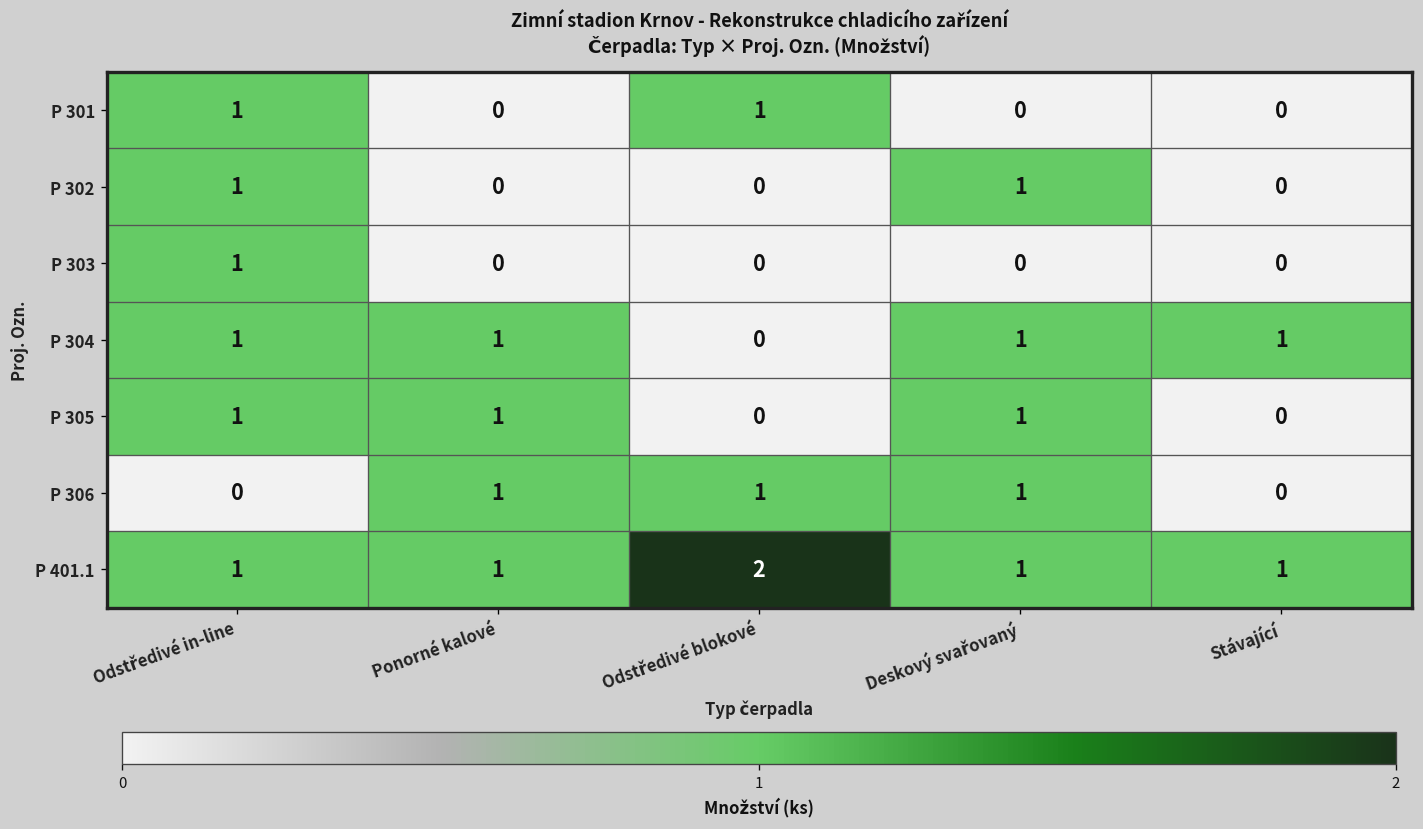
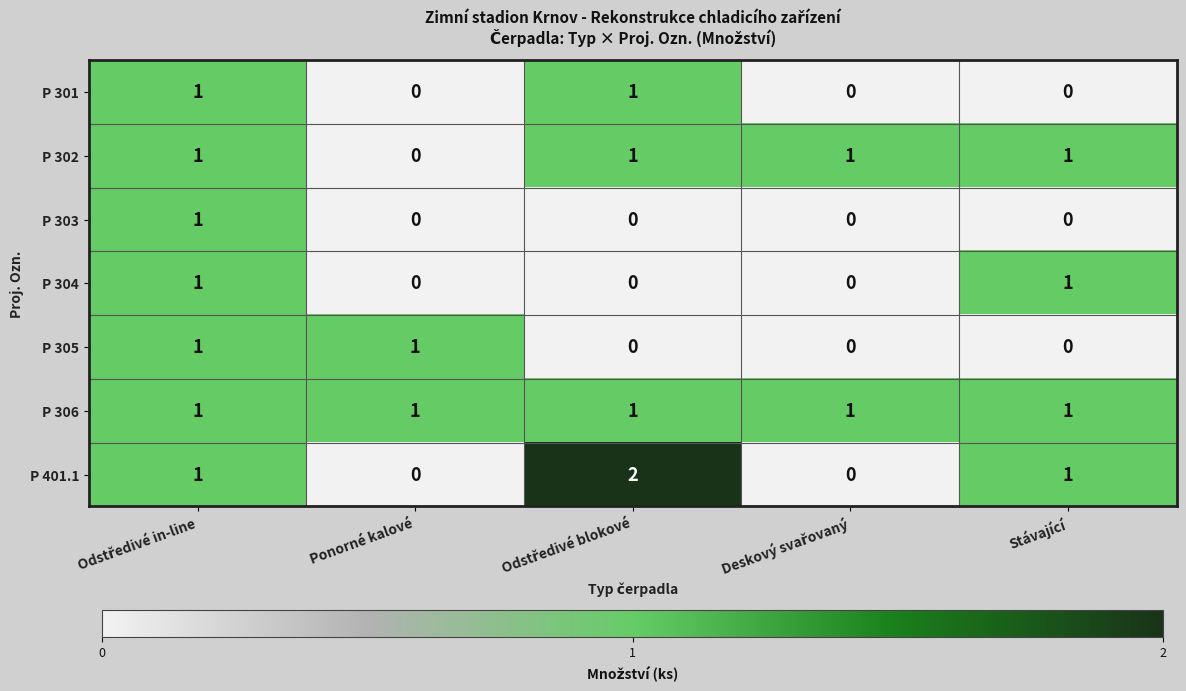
  {
    "P 301": {
      "Odstředivé in-line": 1,
      "Ponorné kalové": 0,
      "Odstředivé blokové": 1,
      "Deskový svařovaný": 0,
      "Stávající": 0
    },
    "P 302": {
      "Odstředivé in-line": 1,
      "Ponorné kalové": 0,
-     "Odstředivé blokové": 0,
+     "Odstředivé blokové": 1,
      "Deskový svařovaný": 1,
-     "Stávající": 0
+     "Stávající": 1
    },
    "P 303": {
      "Odstředivé in-line": 1,
      "Ponorné kalové": 0,
      "Odstředivé blokové": 0,
      "Deskový svařovaný": 0,
      "Stávající": 0
    },
    "P 304": {
      "Odstředivé in-line": 1,
-     "Ponorné kalové": 1,
+     "Ponorné kalové": 0,
      "Odstředivé blokové": 0,
-     "Deskový svařovaný": 1,
+     "Deskový svařovaný": 0,
      "Stávající": 1
    },
    "P 305": {
      "Odstředivé in-line": 1,
      "Ponorné kalové": 1,
      "Odstředivé blokové": 0,
-     "Deskový svařovaný": 1,
+     "Deskový svařovaný": 0,
      "Stávající": 0
    },
    "P 306": {
-     "Odstředivé in-line": 0,
+     "Odstředivé in-line": 1,
      "Ponorné kalové": 1,
      "Odstředivé blokové": 1,
      "Deskový svařovaný": 1,
-     "Stávající": 0
+     "Stávající": 1
    },
    "P 401.1": {
      "Odstředivé in-line": 1,
-     "Ponorné kalové": 1,
+     "Ponorné kalové": 0,
      "Odstředivé blokové": 2,
-     "Deskový svařovaný": 1,
+     "Deskový svařovaný": 0,
      "Stávající": 1
    }
  }
